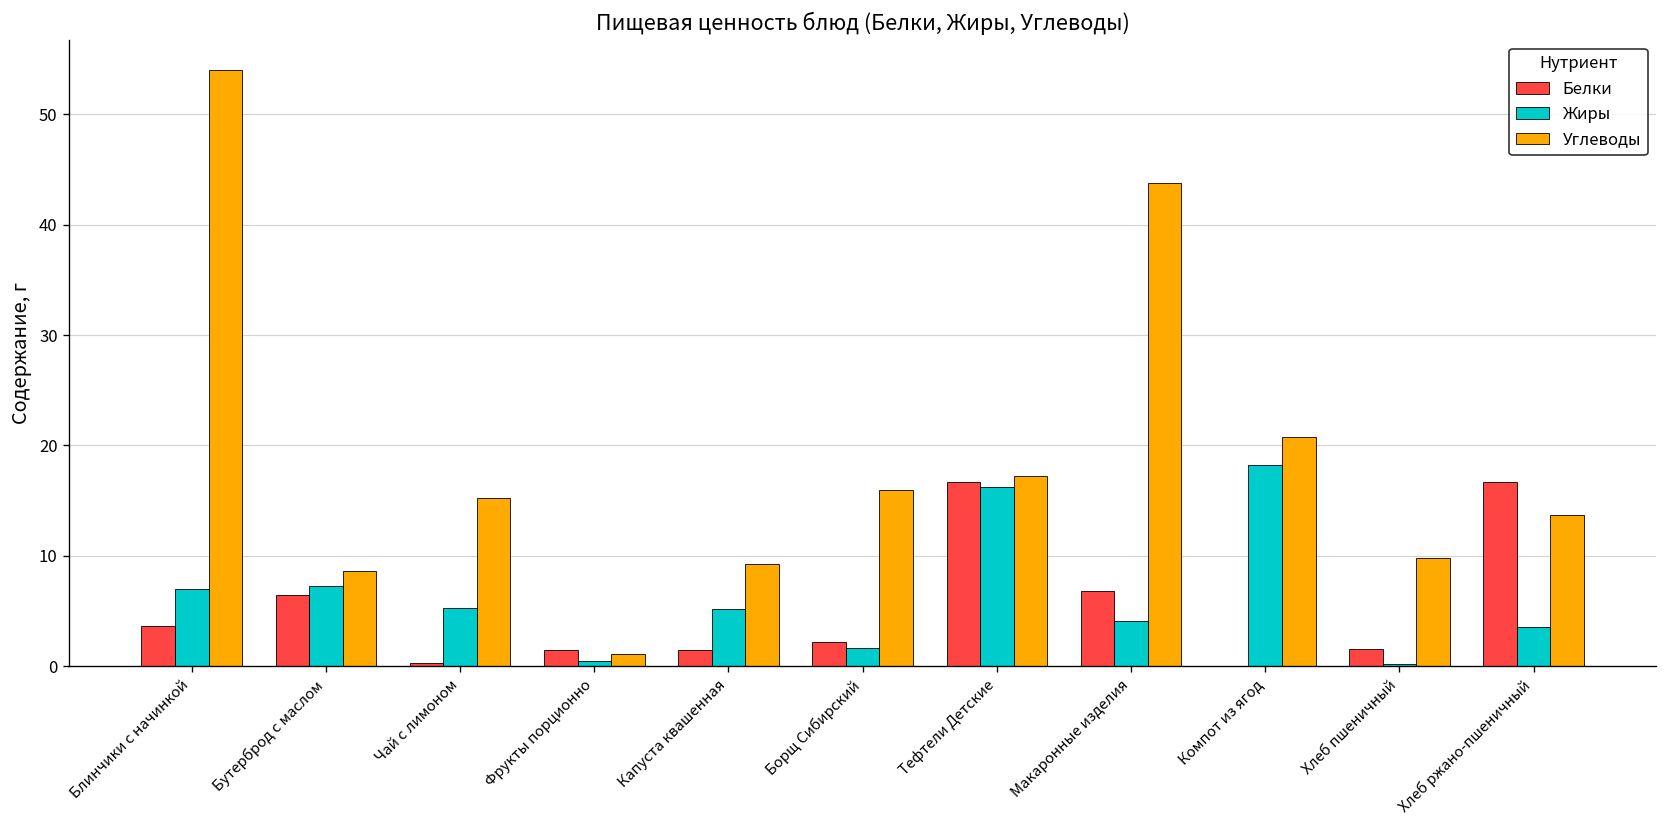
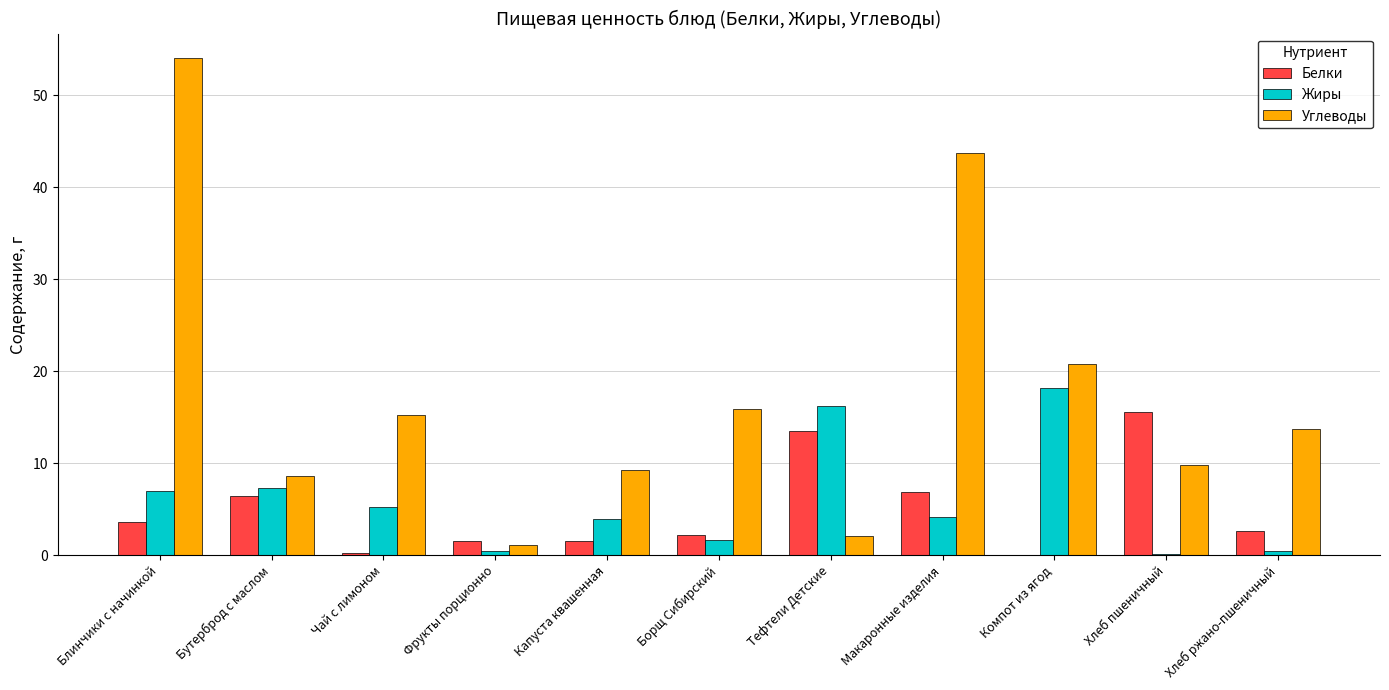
  {
    "Белки": {
      "Блинчики с начинкой": 4,
      "Бутерброд с маслом": 6,
      "Фрукты порционно": 2,
      "Капуста квашенная": 2,
      "Борщ Сибирский": 2,
-     "Тефтели Детские": 17,
+     "Тефтели Детские": 13,
      "Макаронные изделия": 7,
-     "Хлеб пшеничный": 2,
-     "Хлеб ржано-пшеничный": 17
+     "Хлеб пшеничный": 16,
+     "Хлеб ржано-пшеничный": 3
    },
    "Жиры": {
      "Блинчики с начинкой": 7,
      "Бутерброд с маслом": 7,
      "Чай с лимоном": 5,
      "Фрукты порционно": 1,
-     "Капуста квашенная": 5,
+     "Капуста квашенная": 4,
      "Борщ Сибирский": 2,
      "Тефтели Детские": 16,
      "Макаронные изделия": 4,
      "Компот из ягод": 18,
-     "Хлеб ржано-пшеничный": 4
+     "Хлеб ржано-пшеничный": 0
    },
    "Углеводы": {
      "Блинчики с начинкой": 54,
      "Бутерброд с маслом": 9,
      "Чай с лимоном": 15,
      "Фрукты порционно": 1,
      "Капуста квашенная": 9,
      "Борщ Сибирский": 16,
-     "Тефтели Детские": 17,
+     "Тефтели Детские": 2,
      "Макаронные изделия": 44,
      "Компот из ягод": 21,
      "Хлеб пшеничный": 10,
      "Хлеб ржано-пшеничный": 14
    }
  }
